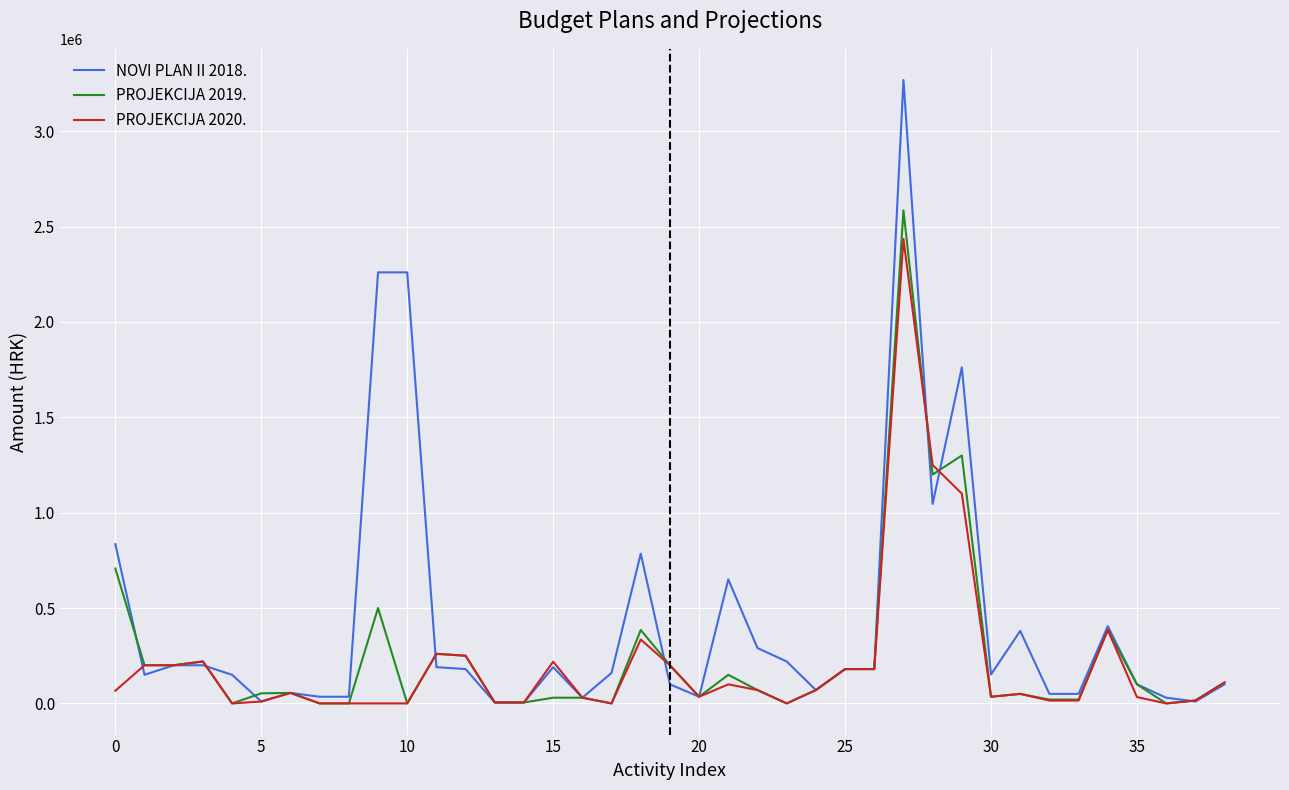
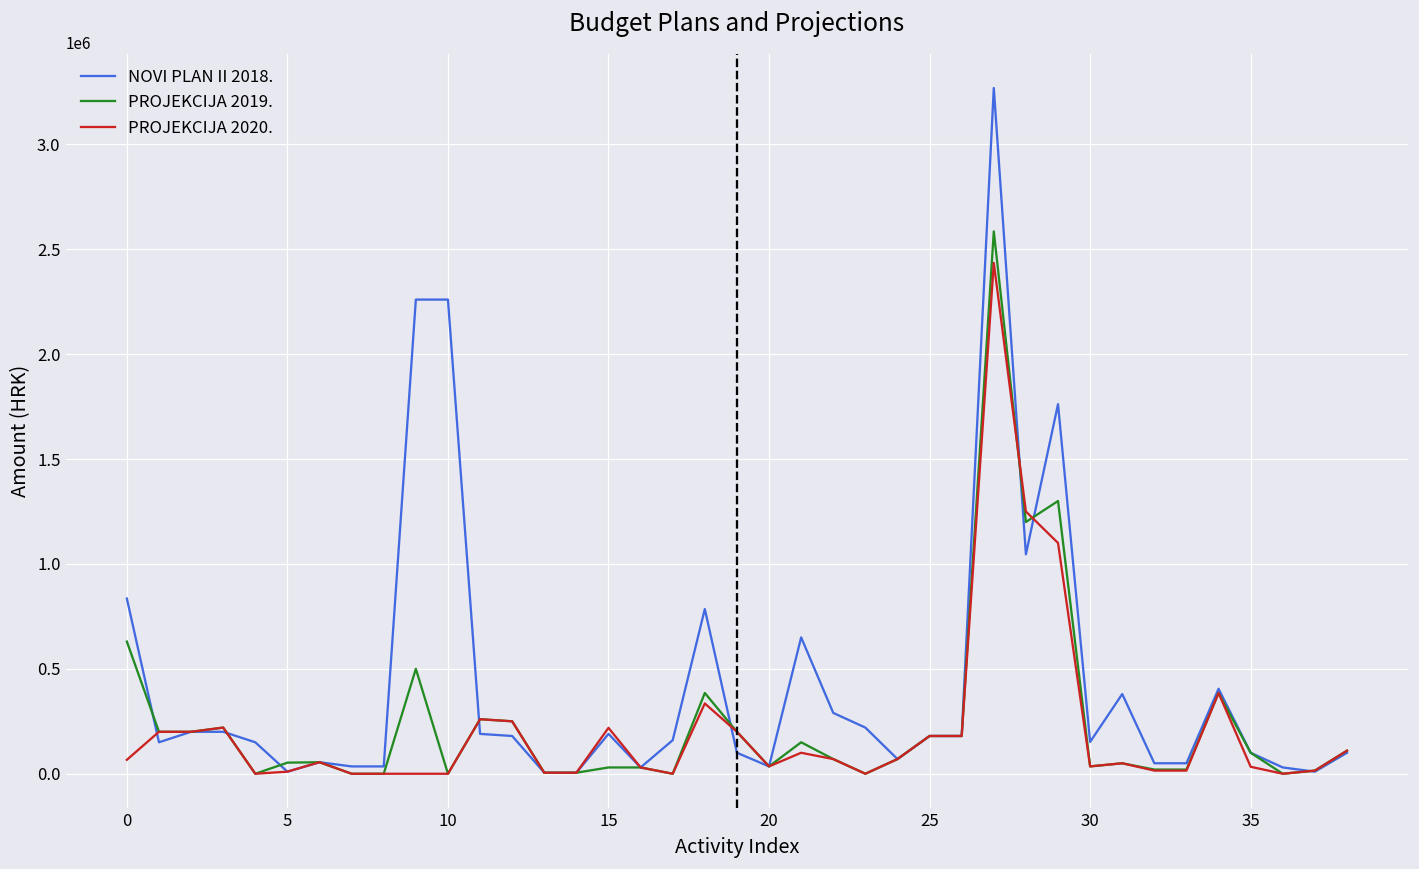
  {
    "NOVI PLAN II 2018.": {
      "0": 840000,
      "10": 2260000,
      "15": 190000,
      "30": 150000
    },
    "PROJEKCIJA 2019.": {
-     "0": 710000,
+     "0": 630000,
      "5": 50000,
      "15": 30000
    },
    "PROJEKCIJA 2020.": {
      "0": 70000,
      "15": 220000,
      "35": 30000
    }
  }
